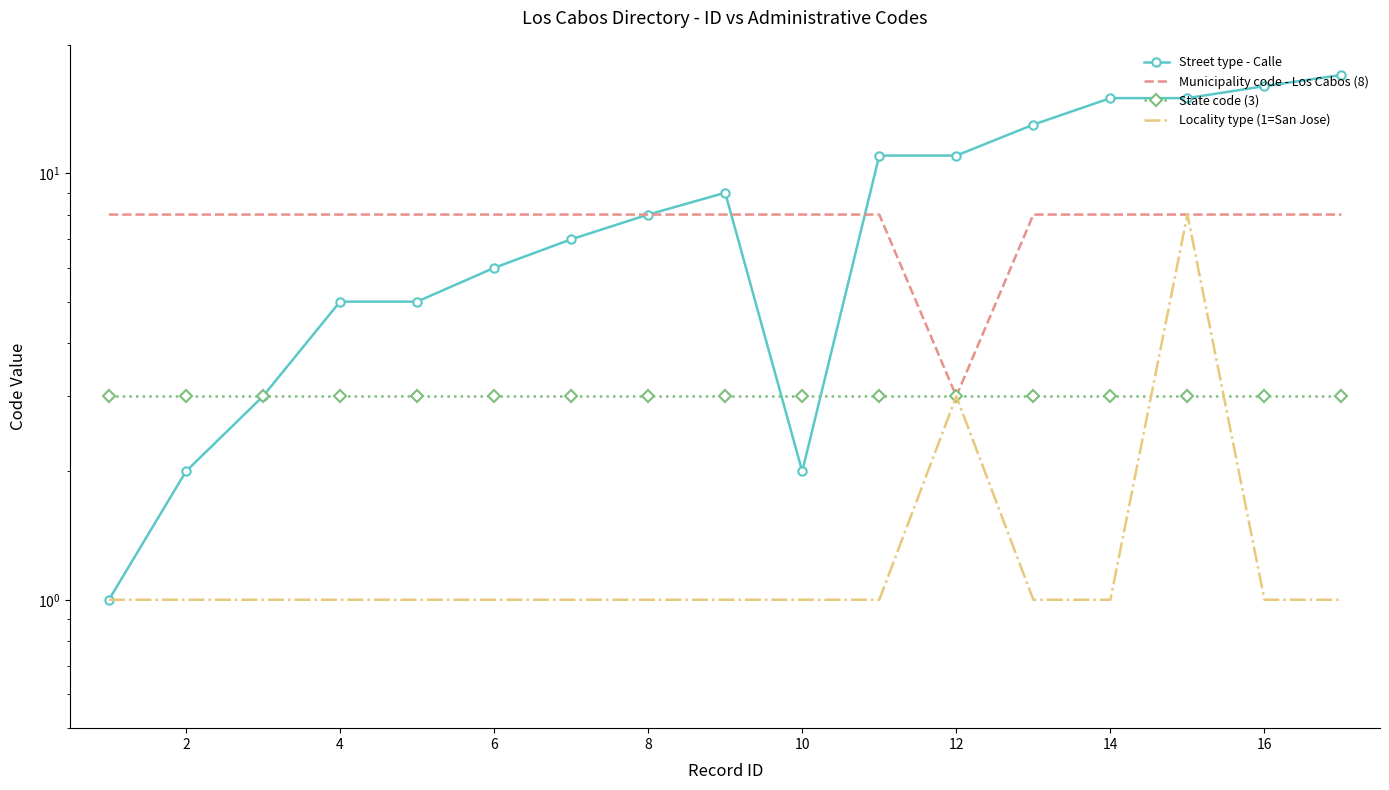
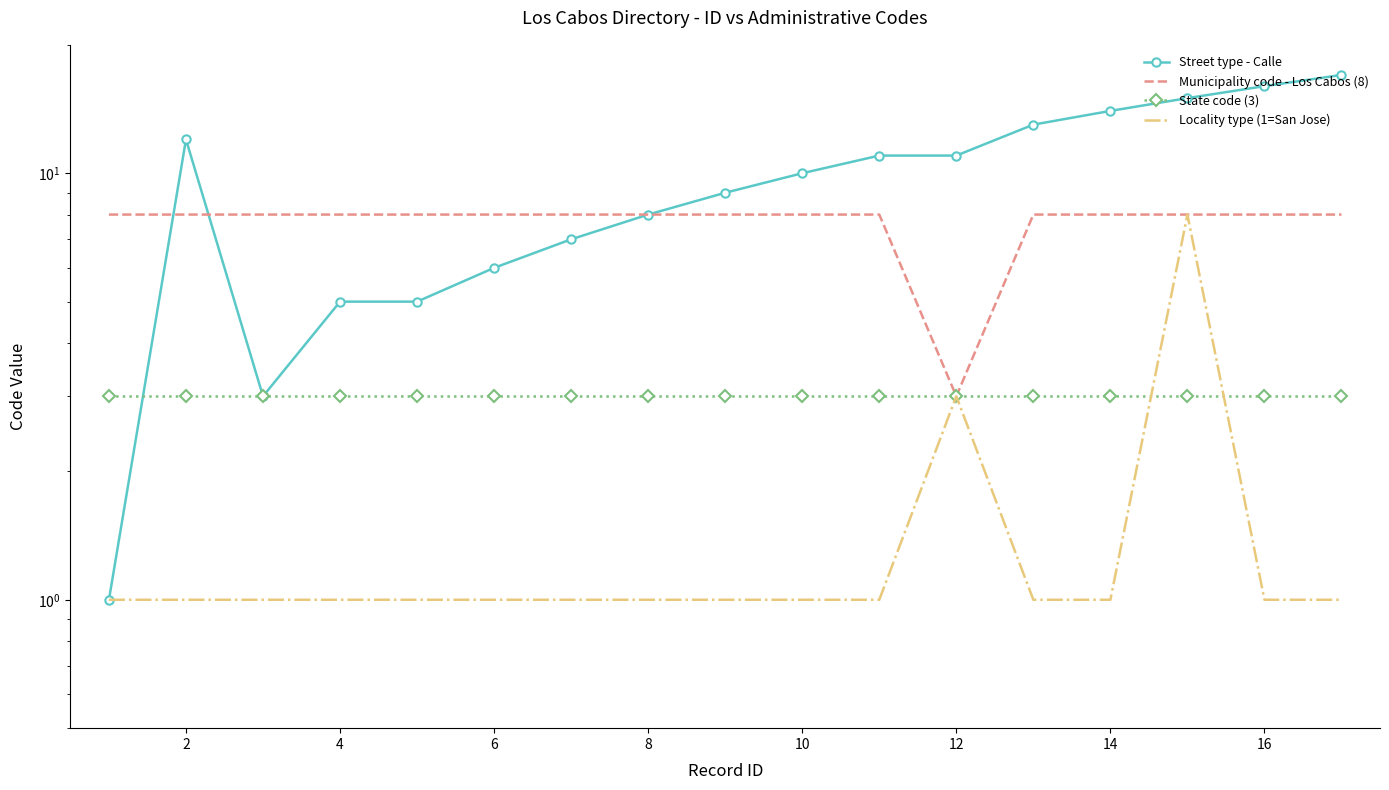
  {
    "Street type - Calle": {
-     "2": 2,
+     "2": 12,
      "4": 5,
      "6": 6,
-     "10": 2,
+     "10": 10,
      "12": 11,
-     "14": 15,
+     "14": 14,
      "16": 16
    },
    "State code (3)": {
      "2": 3,
      "4": 3,
      "6": 3,
      "8": 3,
      "10": 3,
      "14": 3,
      "16": 3
    }
  }
